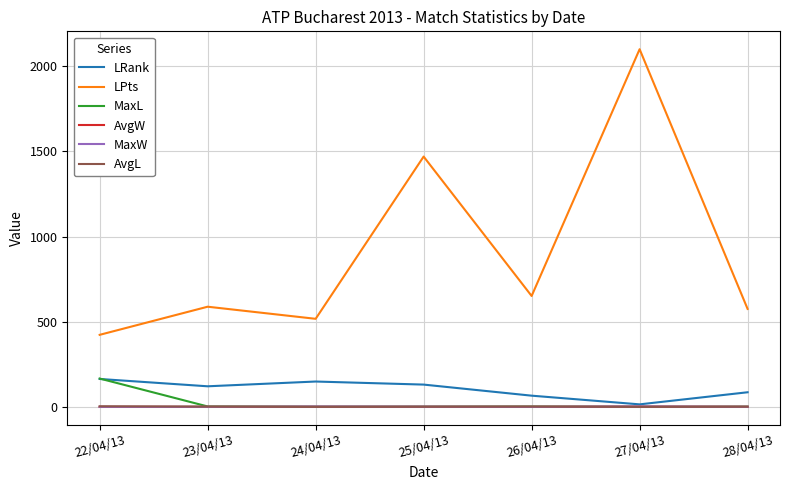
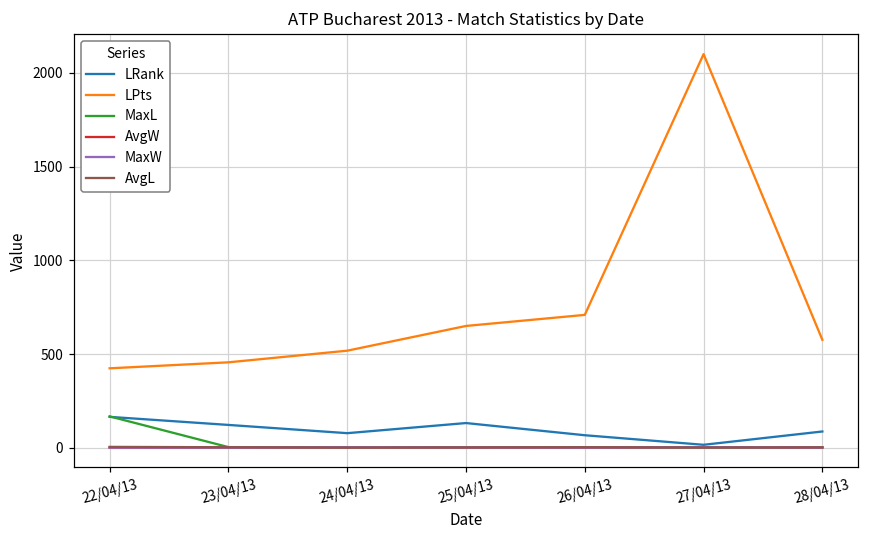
  {
    "LRank": {
      "23/04/13": 120,
-     "24/04/13": 150,
+     "24/04/13": 80,
      "25/04/13": 130,
      "26/04/13": 70,
      "28/04/13": 90
    },
    "LPts": {
      "22/04/13": 420,
-     "23/04/13": 590,
+     "23/04/13": 460,
      "24/04/13": 520,
-     "25/04/13": 1470,
-     "26/04/13": 650,
+     "25/04/13": 650,
+     "26/04/13": 710,
      "27/04/13": 2100,
      "28/04/13": 580
    }
  }
